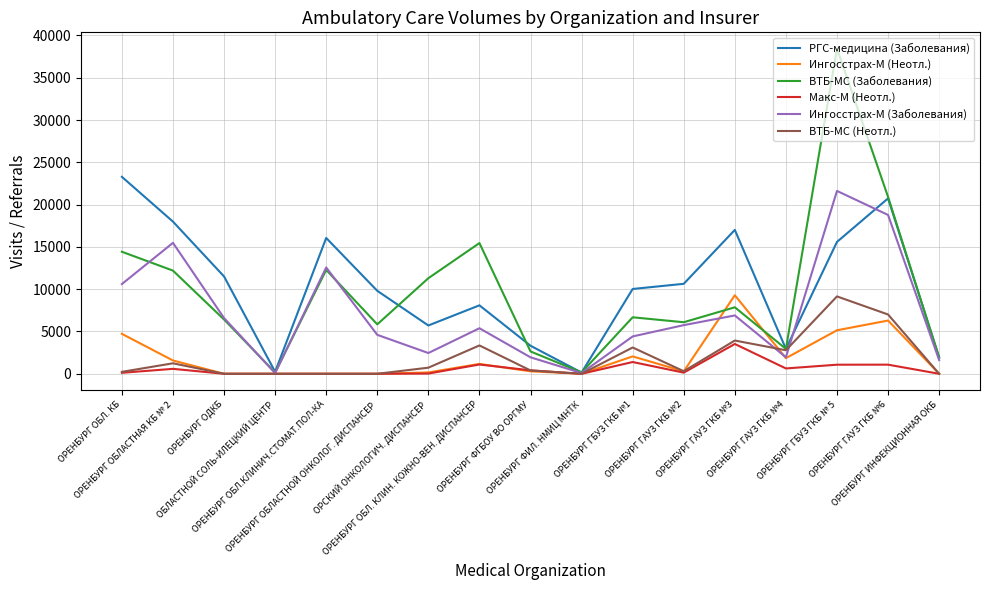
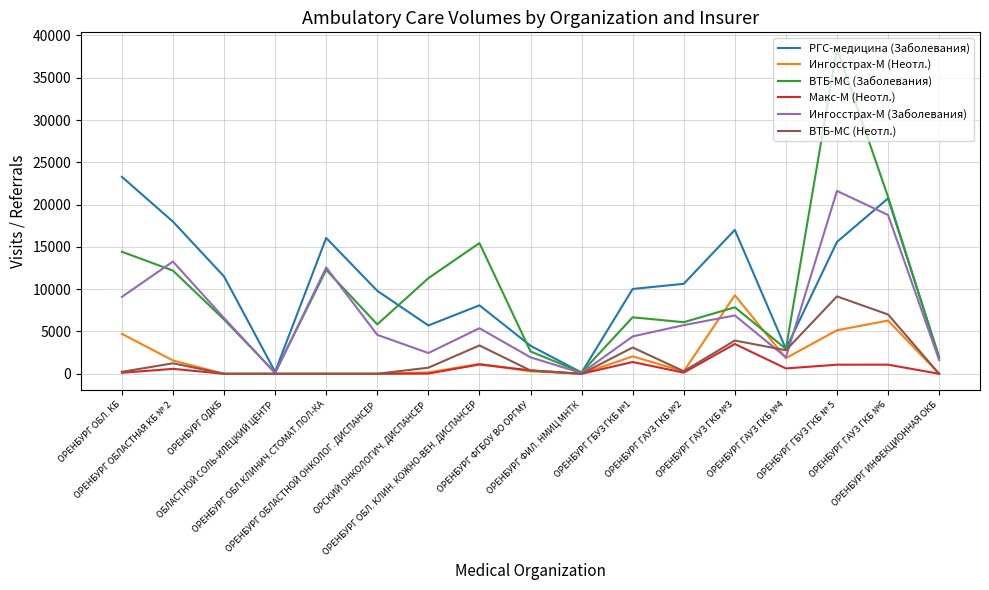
  {
    "РГС-медицина (Заболевания)": {
      "ОРЕНБУРГ ОБЛ. КБ": 23000,
      "ОРЕНБУРГ ОБЛАСТНАЯ КБ № 2": 18000,
      "ОРЕНБУРГ ОДКБ": 12000,
      "ОРЕНБУРГ ОБЛ.КЛИНИЧ.СТОМАТ.ПОЛ-КА": 16000,
      "ОРЕНБУРГ ОБЛАСТНОЙ ОНКОЛОГ. ДИСПАНСЕР": 10000,
      "ОРСКИЙ ОНКОЛОГИЧ. ДИСПАНСЕР": 6000,
      "ОРЕНБУРГ ОБЛ. КЛИН. КОЖНО-ВЕН. ДИСПАНСЕР": 8000,
      "ОРЕНБУРГ ФГБОУ ВО ОРГМУ": 3000,
      "ОРЕНБУРГ ГБУЗ ГКБ №1": 10000,
      "ОРЕНБУРГ ГАУЗ ГКБ №2": 11000,
      "ОРЕНБУРГ ГАУЗ ГКБ №3": 17000,
      "ОРЕНБУРГ ГБУЗ ГКБ № 5": 16000
    },
    "Ингосстрах-М (Неотл.)": {
      "ОРЕНБУРГ ОБЛ. КБ": 5000,
      "ОРЕНБУРГ ОБЛАСТНАЯ КБ № 2": 2000,
      "ОРЕНБУРГ ГБУЗ ГКБ №1": 2000,
      "ОРЕНБУРГ ГАУЗ ГКБ №3": 9000,
      "ОРЕНБУРГ ГБУЗ ГКБ № 5": 5000,
      "ОРЕНБУРГ ГАУЗ ГКБ №6": 6000
    },
    "ВТБ-МС (Заболевания)": {
      "ОРЕНБУРГ ОБЛ. КБ": 14000,
      "ОРЕНБУРГ ОБЛАСТНАЯ КБ № 2": 12000,
      "ОРЕНБУРГ ОБЛАСТНОЙ ОНКОЛОГ. ДИСПАНСЕР": 6000,
      "ОРСКИЙ ОНКОЛОГИЧ. ДИСПАНСЕР": 11000,
      "ОРЕНБУРГ ОБЛ. КЛИН. КОЖНО-ВЕН. ДИСПАНСЕР": 15000,
      "ОРЕНБУРГ ФГБОУ ВО ОРГМУ": 3000,
      "ОРЕНБУРГ ГБУЗ ГКБ №1": 7000,
      "ОРЕНБУРГ ГАУЗ ГКБ №2": 6000,
      "ОРЕНБУРГ ГАУЗ ГКБ №3": 8000
    },
    "Макс-М (Неотл.)": {
      "ОРЕНБУРГ ОБЛАСТНАЯ КБ № 2": 1000,
      "ОРЕНБУРГ ГБУЗ ГКБ №1": 1000,
      "ОРЕНБУРГ ГАУЗ ГКБ №3": 4000,
      "ОРЕНБУРГ ГАУЗ ГКБ №4": 1000,
      "ОРЕНБУРГ ГБУЗ ГКБ № 5": 1000,
      "ОРЕНБУРГ ГАУЗ ГКБ №6": 1000
    },
    "Ингосстрах-М (Заболевания)": {
-     "ОРЕНБУРГ ОБЛ. КБ": 11000,
-     "ОРЕНБУРГ ОБЛАСТНАЯ КБ № 2": 15000,
+     "ОРЕНБУРГ ОБЛ. КБ": 9000,
+     "ОРЕНБУРГ ОБЛАСТНАЯ КБ № 2": 13000,
      "ОРЕНБУРГ ОБЛАСТНОЙ ОНКОЛОГ. ДИСПАНСЕР": 5000,
      "ОРСКИЙ ОНКОЛОГИЧ. ДИСПАНСЕР": 2000,
      "ОРЕНБУРГ ОБЛ. КЛИН. КОЖНО-ВЕН. ДИСПАНСЕР": 5000,
      "ОРЕНБУРГ ФГБОУ ВО ОРГМУ": 2000,
      "ОРЕНБУРГ ГБУЗ ГКБ №1": 4000,
      "ОРЕНБУРГ ГАУЗ ГКБ №2": 6000,
      "ОРЕНБУРГ ГАУЗ ГКБ №3": 7000,
      "ОРЕНБУРГ ГБУЗ ГКБ № 5": 22000,
      "ОРЕНБУРГ ГАУЗ ГКБ №6": 19000
    },
    "ВТБ-МС (Неотл.)": {
      "ОРЕНБУРГ ОБЛАСТНАЯ КБ № 2": 1000,
      "ОРСКИЙ ОНКОЛОГИЧ. ДИСПАНСЕР": 1000,
      "ОРЕНБУРГ ОБЛ. КЛИН. КОЖНО-ВЕН. ДИСПАНСЕР": 3000,
      "ОРЕНБУРГ ГБУЗ ГКБ №1": 3000,
      "ОРЕНБУРГ ГАУЗ ГКБ №3": 4000,
      "ОРЕНБУРГ ГБУЗ ГКБ № 5": 9000,
      "ОРЕНБУРГ ГАУЗ ГКБ №6": 7000
    }
  }
